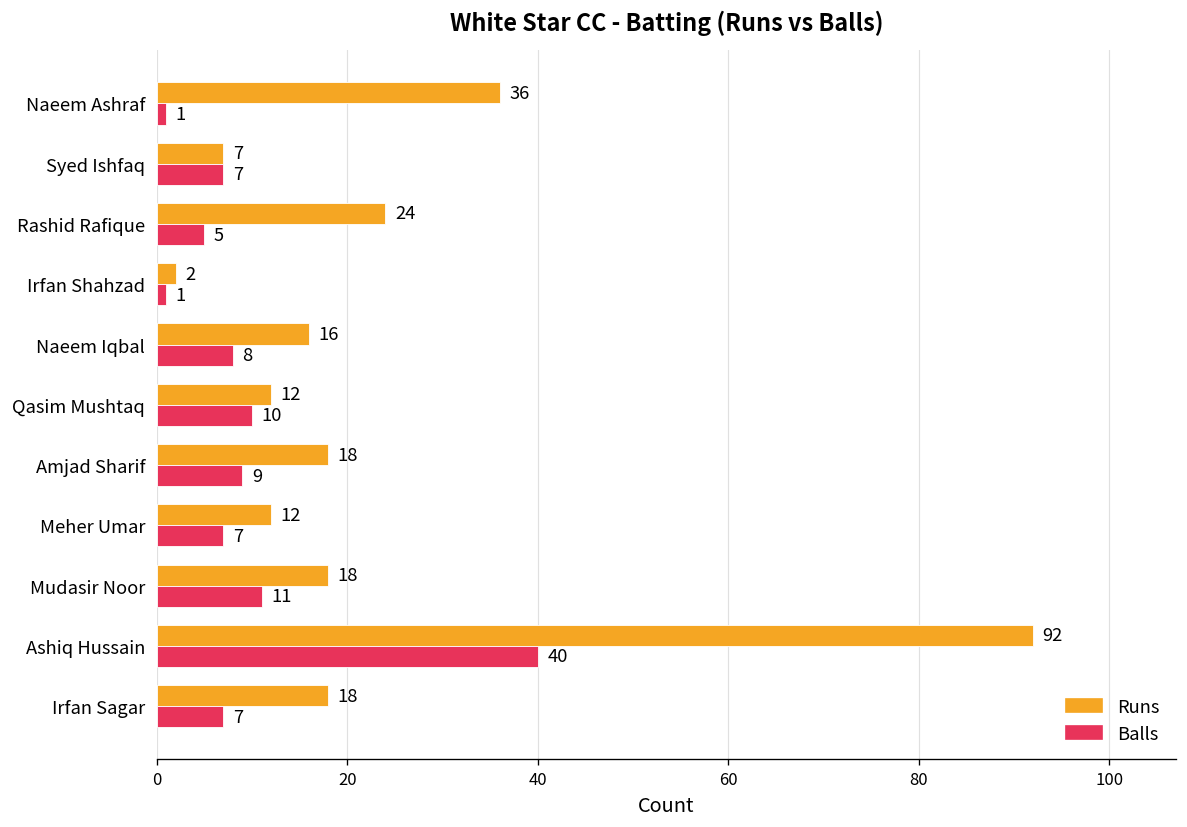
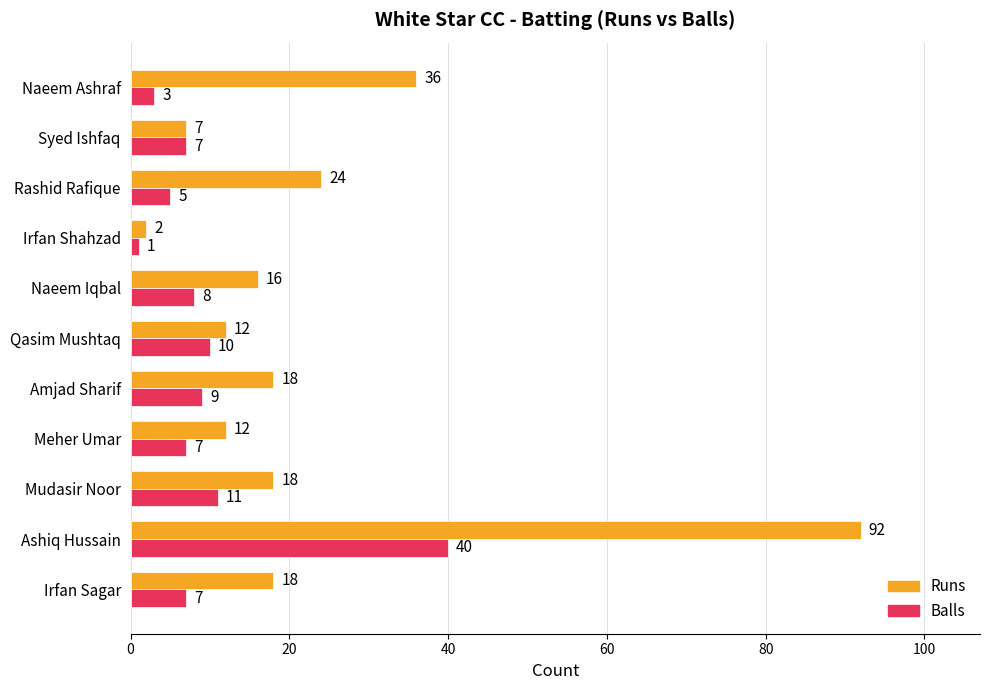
  {
    "Runs": {
      "Naeem Ashraf": 36,
      "Syed Ishfaq": 7,
      "Rashid Rafique": 24,
      "Irfan Shahzad": 2,
      "Naeem Iqbal": 16,
      "Qasim Mushtaq": 12,
      "Amjad Sharif": 18,
      "Meher Umar": 12,
      "Mudasir Noor": 18,
      "Ashiq Hussain": 92,
      "Irfan Sagar": 18
    },
    "Balls": {
-     "Naeem Ashraf": 1,
+     "Naeem Ashraf": 3,
      "Syed Ishfaq": 7,
      "Rashid Rafique": 5,
      "Irfan Shahzad": 1,
      "Naeem Iqbal": 8,
      "Qasim Mushtaq": 10,
      "Amjad Sharif": 9,
      "Meher Umar": 7,
      "Mudasir Noor": 11,
      "Ashiq Hussain": 40,
      "Irfan Sagar": 7
    }
  }
